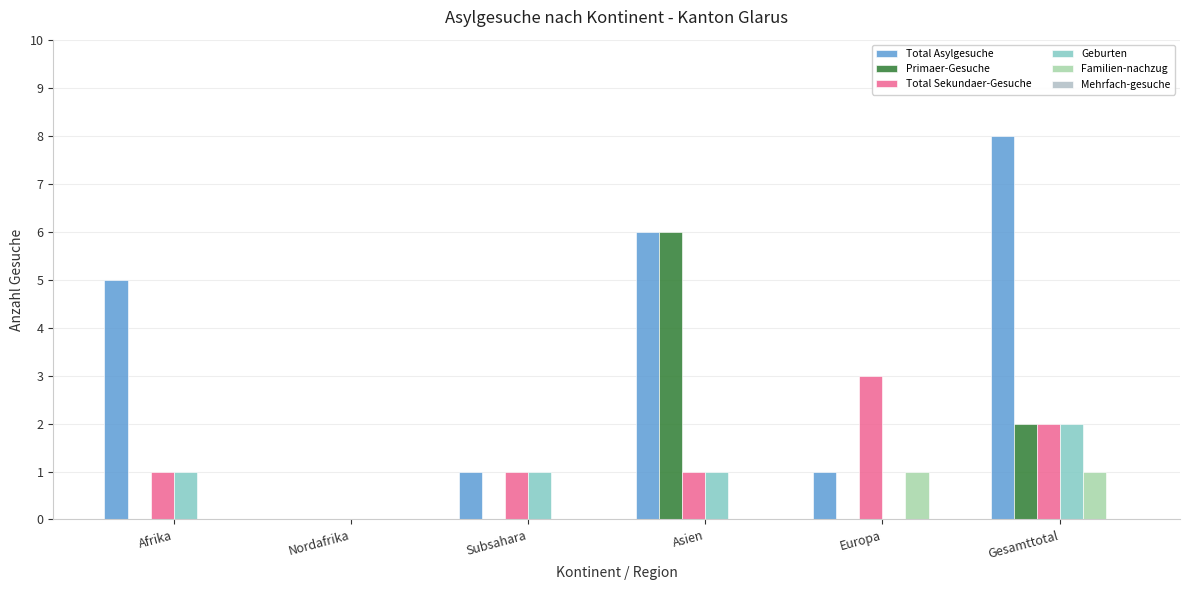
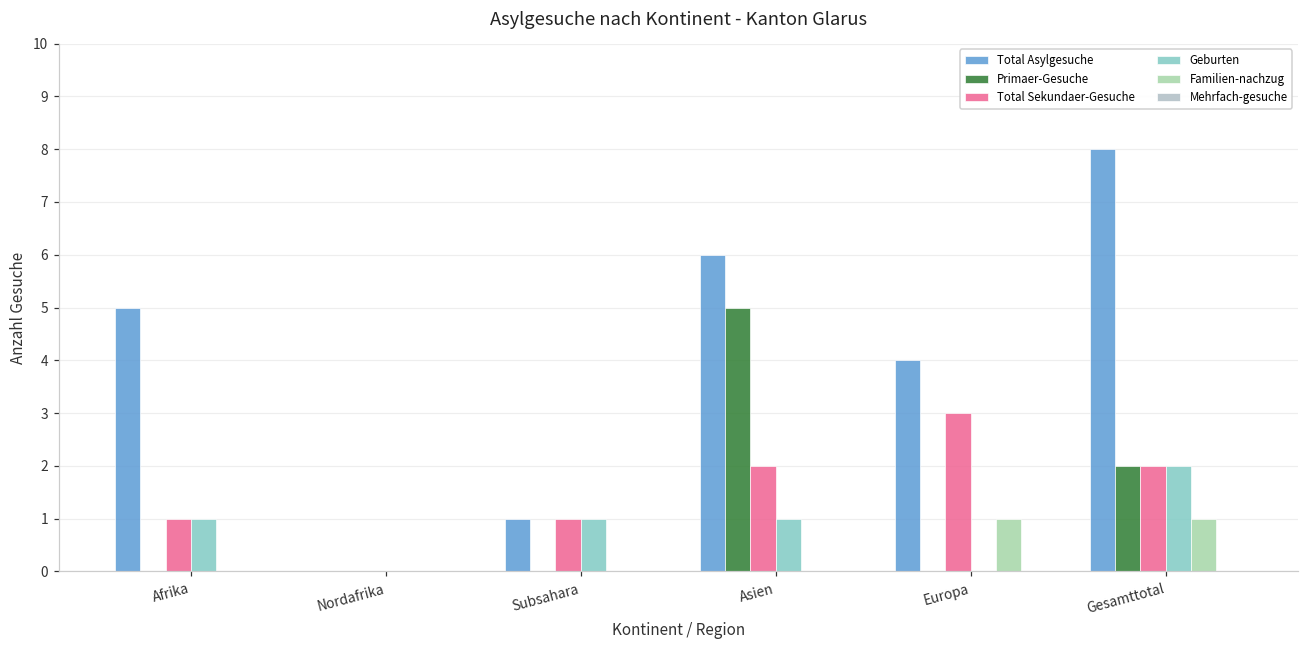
  {
    "Total Asylgesuche": {
      "Afrika": 5,
      "Nordafrika": 0,
      "Subsahara": 1,
      "Asien": 6,
-     "Europa": 1,
+     "Europa": 4,
      "Gesamttotal": 8
    },
    "Primaer-Gesuche": {
      "Afrika": 0,
      "Nordafrika": 0,
      "Subsahara": 0,
-     "Asien": 6,
+     "Asien": 5,
      "Europa": 0,
      "Gesamttotal": 2
    },
    "Total Sekundaer-Gesuche": {
      "Afrika": 1,
      "Nordafrika": 0,
      "Subsahara": 1,
-     "Asien": 1,
+     "Asien": 2,
      "Europa": 3,
      "Gesamttotal": 2
    }
  }
